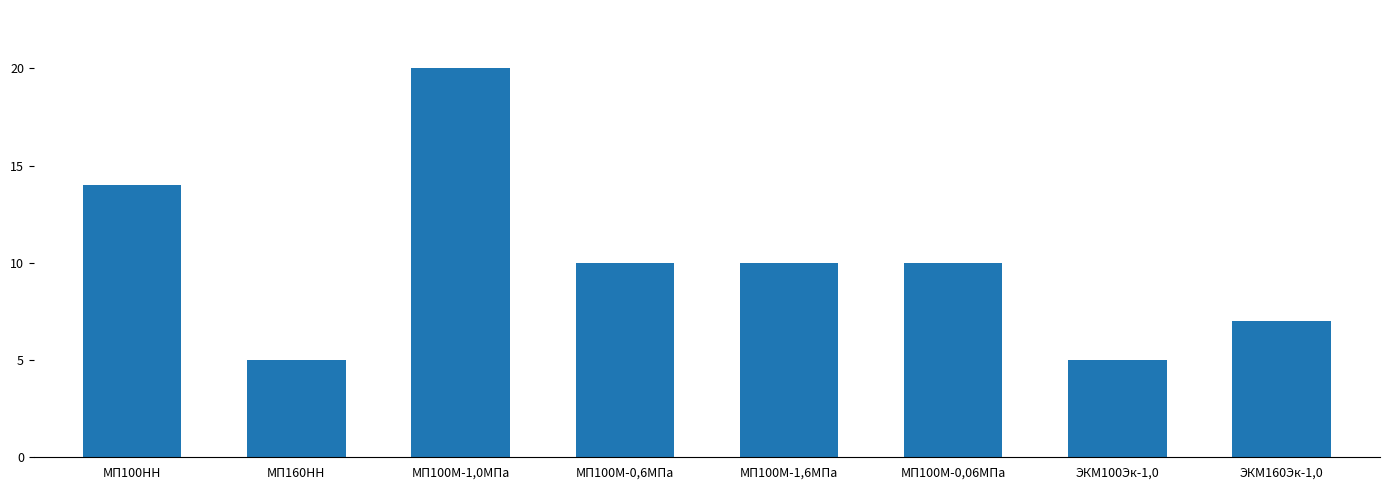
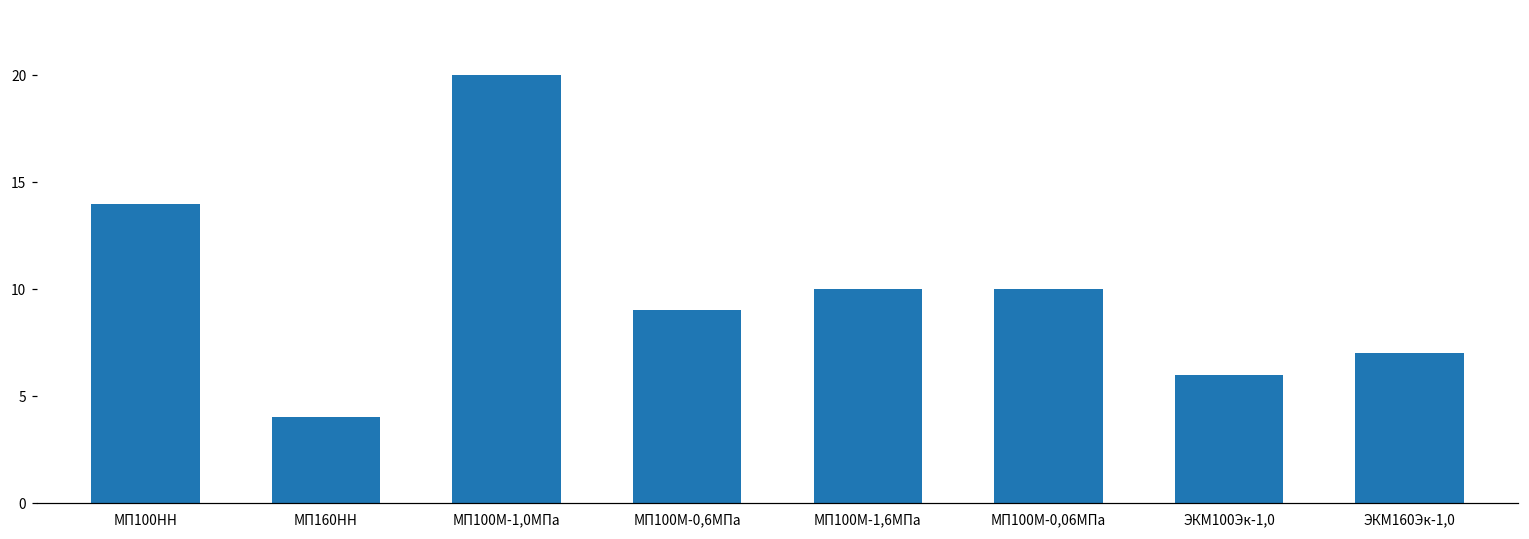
  {
    "МП100НН": 14,
-   "МП160НН": 5,
+   "МП160НН": 4,
    "МП100М-1,0МПа": 20,
-   "МП100М-0,6МПа": 10,
+   "МП100М-0,6МПа": 9,
    "МП100М-1,6МПа": 10,
    "МП100М-0,06МПа": 10,
-   "ЭКМ100Эк-1,0": 5,
+   "ЭКМ100Эк-1,0": 6,
    "ЭКМ160Эк-1,0": 7
  }
